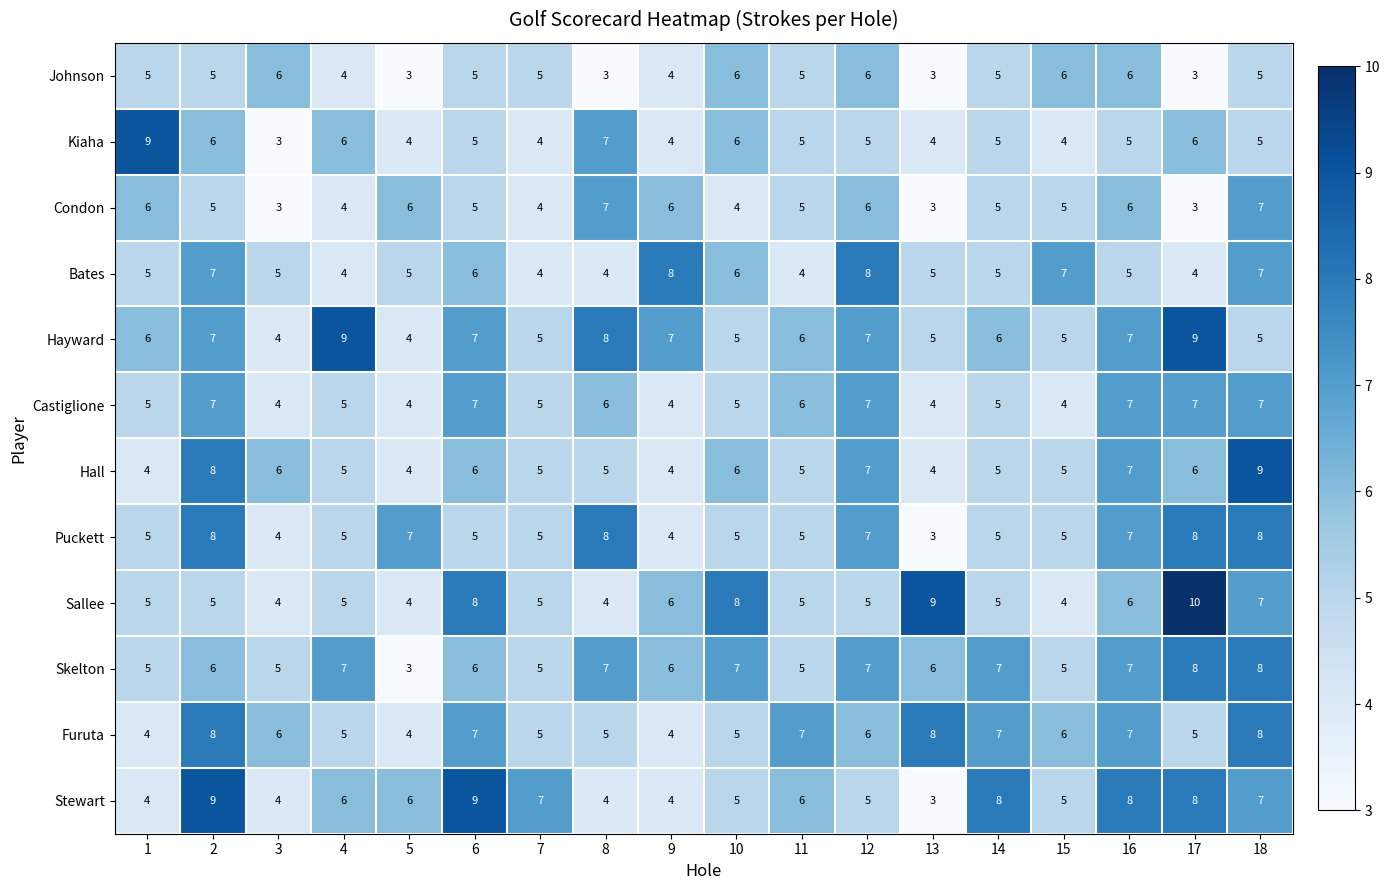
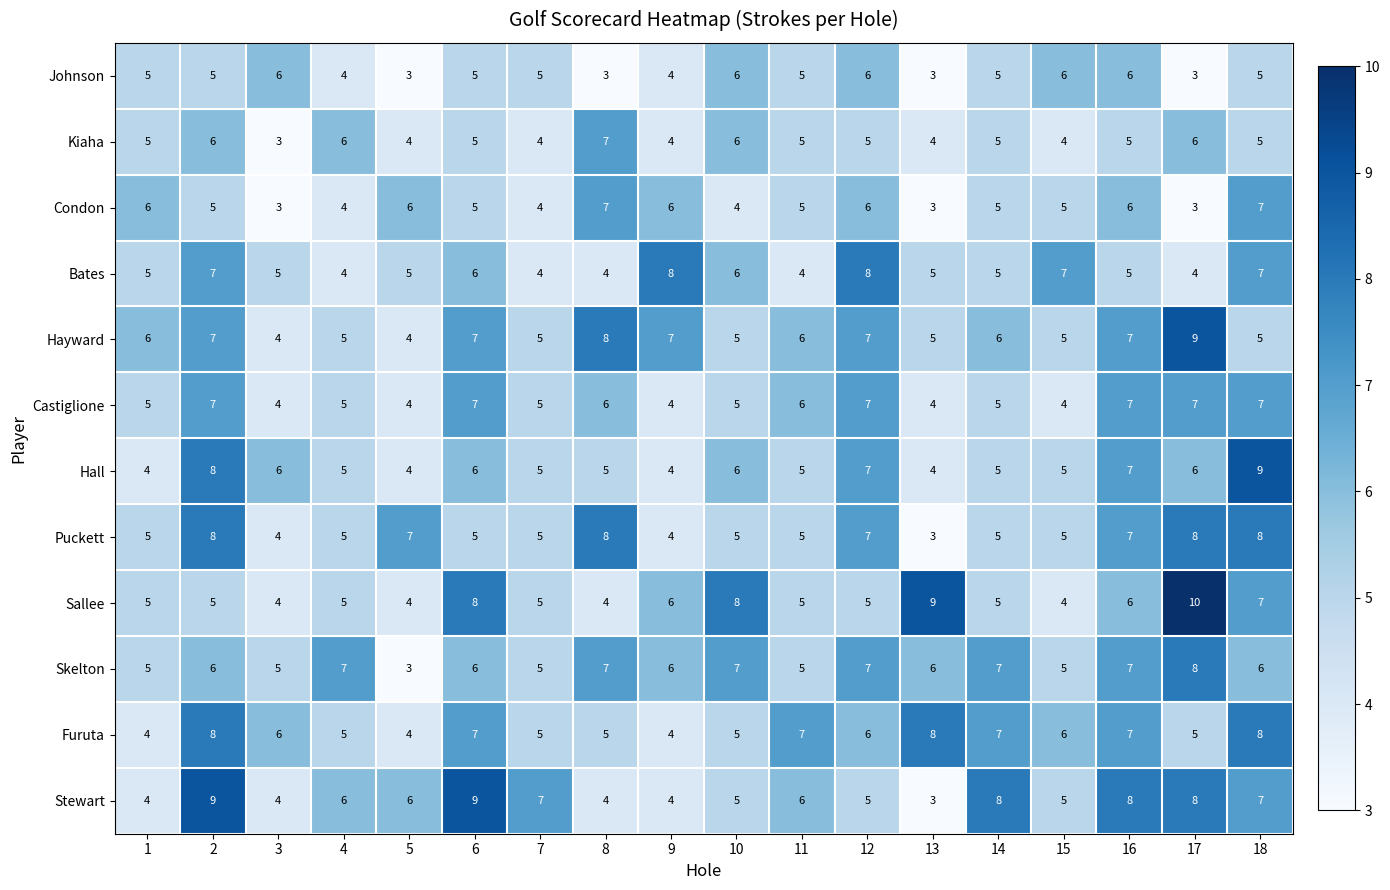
  {
    "Kiaha": {
-     "1": 9,
+     "1": 5,
      "2": 6,
      "3": 3,
      "4": 6,
      "5": 4,
      "6": 5,
      "7": 4,
      "8": 7,
      "9": 4,
      "10": 6,
      "11": 5,
      "12": 5,
      "13": 4,
      "14": 5,
      "15": 4,
      "16": 5,
      "17": 6,
      "18": 5
    },
    "Hayward": {
      "1": 6,
      "2": 7,
      "3": 4,
-     "4": 9,
+     "4": 5,
      "5": 4,
      "6": 7,
      "7": 5,
      "8": 8,
      "9": 7,
      "10": 5,
      "11": 6,
      "12": 7,
      "13": 5,
      "14": 6,
      "15": 5,
      "16": 7,
      "17": 9,
      "18": 5
    },
    "Skelton": {
      "1": 5,
      "2": 6,
      "3": 5,
      "4": 7,
      "5": 3,
      "6": 6,
      "7": 5,
      "8": 7,
      "9": 6,
      "10": 7,
      "11": 5,
      "12": 7,
      "13": 6,
      "14": 7,
      "15": 5,
      "16": 7,
      "17": 8,
-     "18": 8
+     "18": 6
    }
  }
